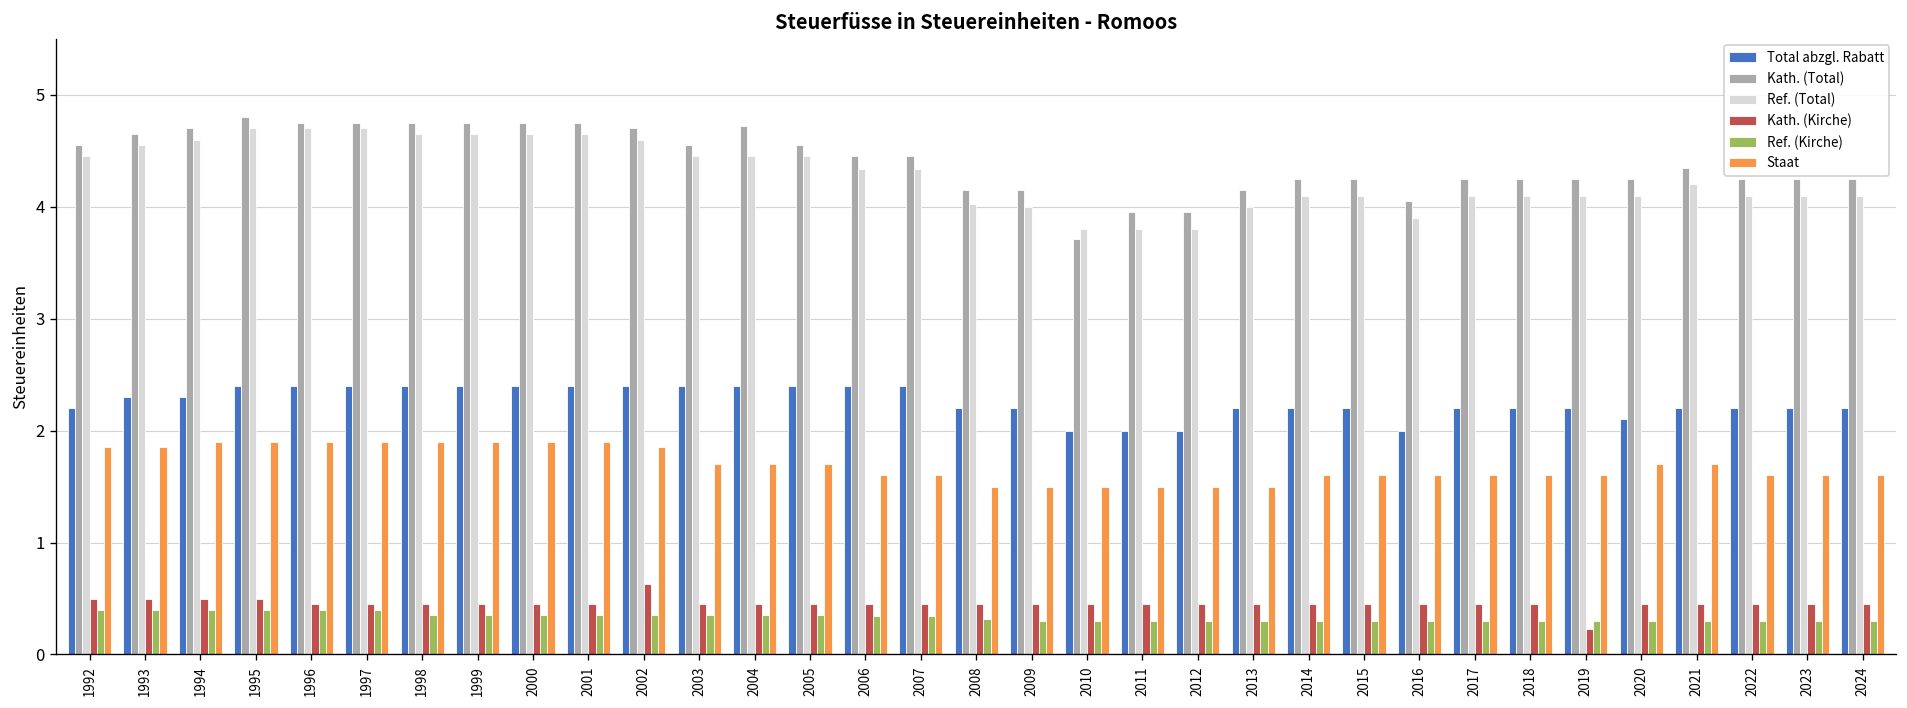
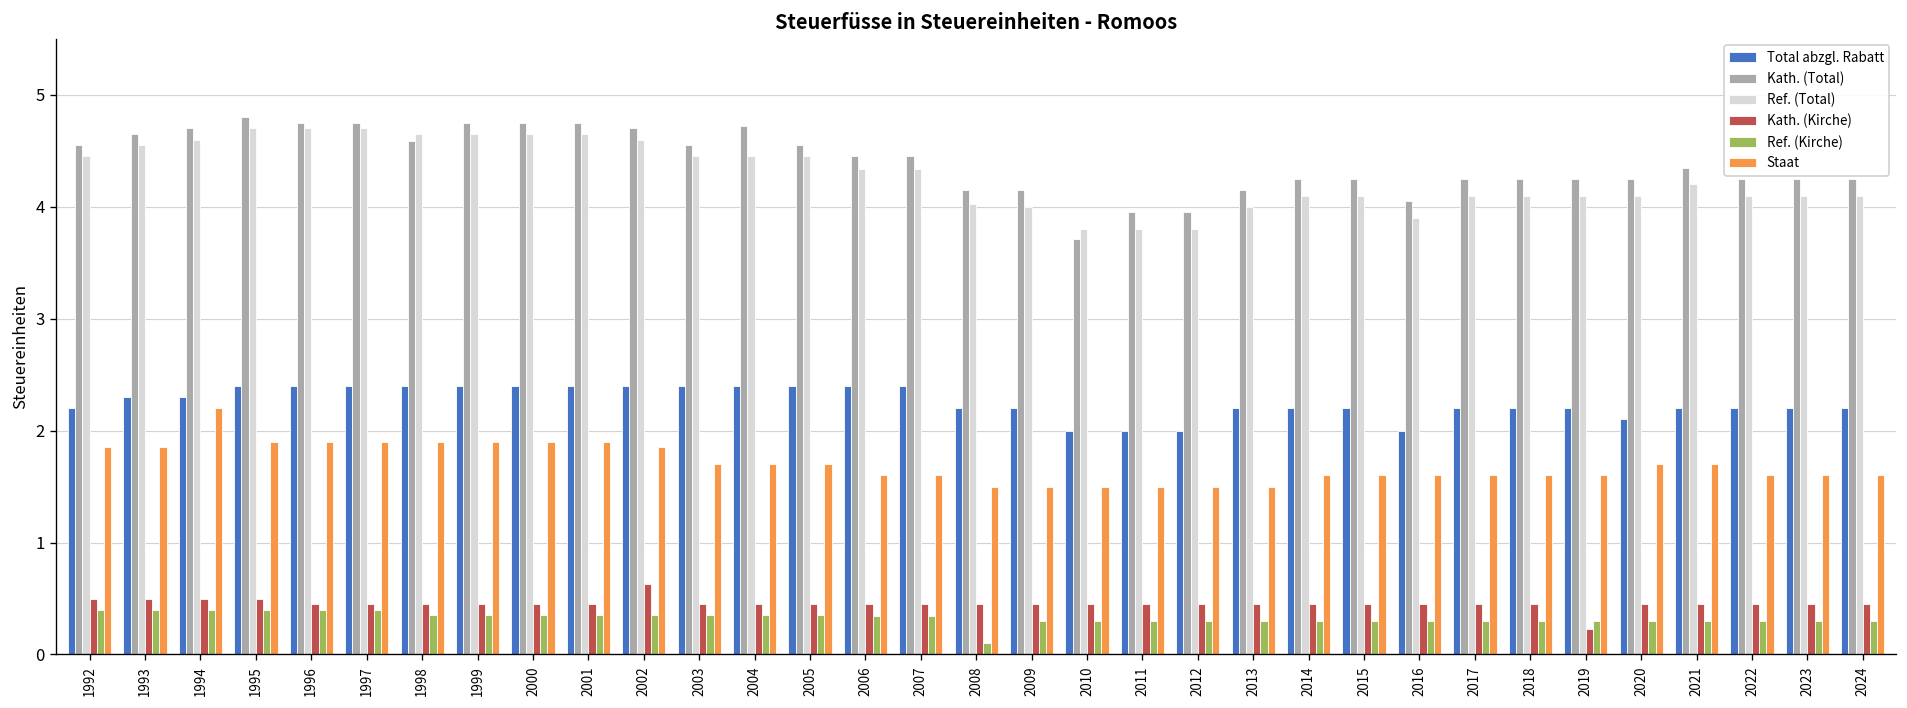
  {
    "Total abzgl. Rabatt": {
      "1992": 2.2,
      "1993": 2.3,
      "1994": 2.3,
      "1995": 2.4,
      "1996": 2.4,
      "1997": 2.4,
      "1998": 2.4,
      "1999": 2.4,
      "2000": 2.4,
      "2001": 2.4,
      "2002": 2.4,
      "2003": 2.4,
      "2004": 2.4,
      "2005": 2.4,
      "2006": 2.4,
      "2007": 2.4,
      "2008": 2.2,
      "2009": 2.2,
      "2010": 2.0,
      "2011": 2.0,
      "2012": 2.0,
      "2013": 2.2,
      "2014": 2.2,
      "2015": 2.2,
      "2016": 2.0,
      "2017": 2.2,
      "2018": 2.2,
      "2019": 2.2,
      "2020": 2.1,
      "2021": 2.2,
      "2022": 2.2,
      "2023": 2.2,
      "2024": 2.2
    },
    "Kath. (Total)": {
      "1992": 4.6,
      "1993": 4.7,
      "1994": 4.7,
      "1995": 4.8,
      "1996": 4.8,
      "1997": 4.8,
-     "1998": 4.8,
+     "1998": 4.6,
      "1999": 4.8,
      "2000": 4.8,
      "2001": 4.8,
      "2002": 4.7,
      "2003": 4.6,
      "2004": 4.7,
      "2005": 4.6,
      "2006": 4.5,
      "2007": 4.5,
      "2008": 4.2,
      "2009": 4.2,
      "2010": 3.7,
      "2011": 4.0,
      "2012": 4.0,
      "2013": 4.2,
      "2014": 4.3,
      "2015": 4.3,
      "2016": 4.1,
      "2017": 4.3,
      "2018": 4.3,
      "2019": 4.3,
      "2020": 4.3,
      "2021": 4.4,
      "2022": 4.3,
      "2023": 4.3,
      "2024": 4.3
    },
    "Ref. (Total)": {
      "1992": 4.5,
      "1993": 4.6,
      "1994": 4.6,
      "1995": 4.7,
      "1996": 4.7,
      "1997": 4.7,
      "1998": 4.7,
      "1999": 4.7,
      "2000": 4.7,
      "2001": 4.7,
      "2002": 4.6,
      "2003": 4.5,
      "2004": 4.5,
      "2005": 4.5,
      "2006": 4.3,
      "2007": 4.3,
      "2008": 4.0,
      "2009": 4.0,
      "2010": 3.8,
      "2011": 3.8,
      "2012": 3.8,
      "2013": 4.0,
      "2014": 4.1,
      "2015": 4.1,
      "2016": 3.9,
      "2017": 4.1,
      "2018": 4.1,
      "2019": 4.1,
      "2020": 4.1,
      "2021": 4.2,
      "2022": 4.1,
      "2023": 4.1,
      "2024": 4.1
    },
    "Kath. (Kirche)": {
      "1992": 0.5,
      "1993": 0.5,
      "1994": 0.5,
      "1995": 0.5,
      "1996": 0.5,
      "1997": 0.5,
      "1998": 0.5,
      "1999": 0.5,
      "2000": 0.5,
      "2001": 0.5,
      "2002": 0.6,
      "2003": 0.5,
      "2004": 0.5,
      "2005": 0.5,
      "2006": 0.5,
      "2007": 0.5,
      "2008": 0.5,
      "2009": 0.5,
      "2010": 0.5,
      "2011": 0.5,
      "2012": 0.5,
      "2013": 0.5,
      "2014": 0.5,
      "2015": 0.5,
      "2016": 0.5,
      "2017": 0.5,
      "2018": 0.5,
      "2019": 0.2,
      "2020": 0.5,
      "2021": 0.5,
      "2022": 0.5,
      "2023": 0.5,
      "2024": 0.5
    },
    "Ref. (Kirche)": {
      "1992": 0.4,
      "1993": 0.4,
      "1994": 0.4,
      "1995": 0.4,
      "1996": 0.4,
      "1997": 0.4,
      "1998": 0.4,
      "1999": 0.4,
      "2000": 0.4,
      "2001": 0.4,
      "2002": 0.4,
      "2003": 0.4,
      "2004": 0.4,
      "2005": 0.4,
      "2006": 0.3,
      "2007": 0.3,
-     "2008": 0.3,
+     "2008": 0.1,
      "2009": 0.3,
      "2010": 0.3,
      "2011": 0.3,
      "2012": 0.3,
      "2013": 0.3,
      "2014": 0.3,
      "2015": 0.3,
      "2016": 0.3,
      "2017": 0.3,
      "2018": 0.3,
      "2019": 0.3,
      "2020": 0.3,
      "2021": 0.3,
      "2022": 0.3,
      "2023": 0.3,
      "2024": 0.3
    },
    "Staat": {
      "1992": 1.9,
      "1993": 1.9,
-     "1994": 1.9,
+     "1994": 2.2,
      "1995": 1.9,
      "1996": 1.9,
      "1997": 1.9,
      "1998": 1.9,
      "1999": 1.9,
      "2000": 1.9,
      "2001": 1.9,
      "2002": 1.9,
      "2003": 1.7,
      "2004": 1.7,
      "2005": 1.7,
      "2006": 1.6,
      "2007": 1.6,
      "2008": 1.5,
      "2009": 1.5,
      "2010": 1.5,
      "2011": 1.5,
      "2012": 1.5,
      "2013": 1.5,
      "2014": 1.6,
      "2015": 1.6,
      "2016": 1.6,
      "2017": 1.6,
      "2018": 1.6,
      "2019": 1.6,
      "2020": 1.7,
      "2021": 1.7,
      "2022": 1.6,
      "2023": 1.6,
      "2024": 1.6
    }
  }
